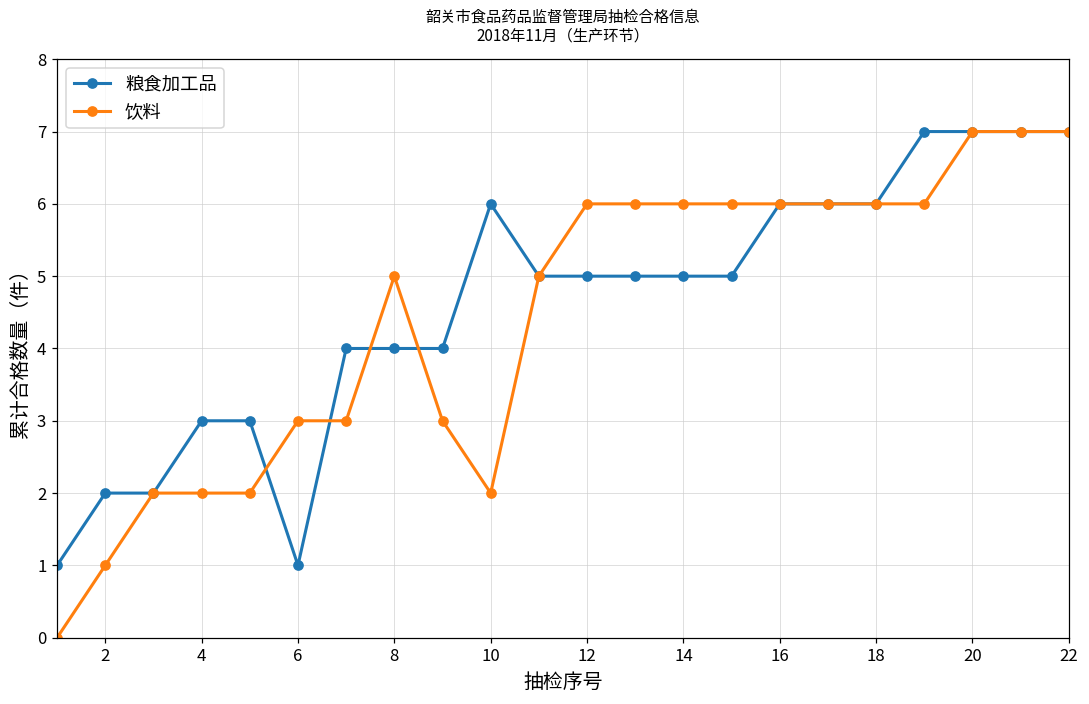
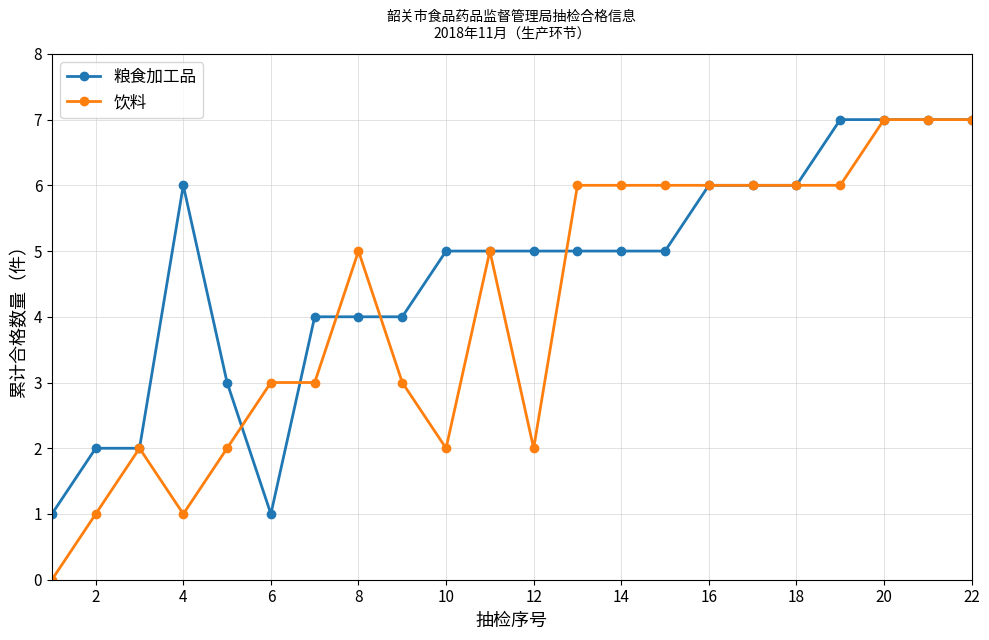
  {
    "粮食加工品": {
      "2": 2,
-     "4": 3,
+     "4": 6,
      "6": 1,
      "8": 4,
-     "10": 6,
+     "10": 5,
      "12": 5,
      "14": 5
    },
    "饮料": {
      "2": 1,
-     "4": 2,
+     "4": 1,
      "6": 3,
      "8": 5,
      "10": 2,
-     "12": 6,
+     "12": 2,
      "14": 6
    }
  }
